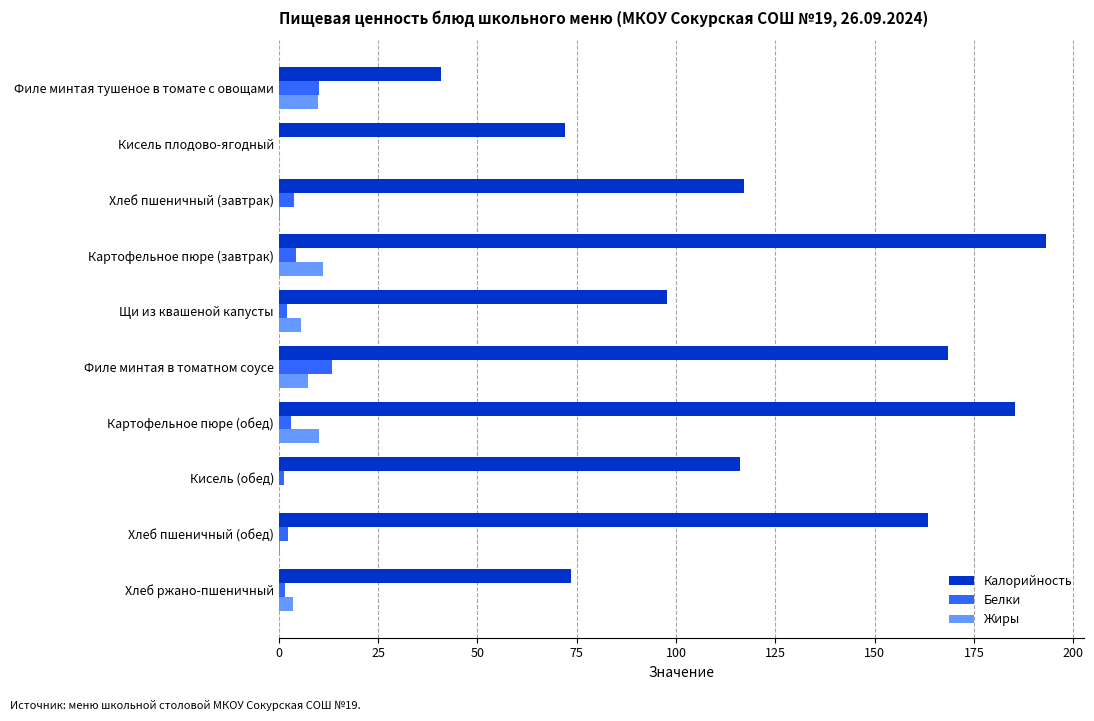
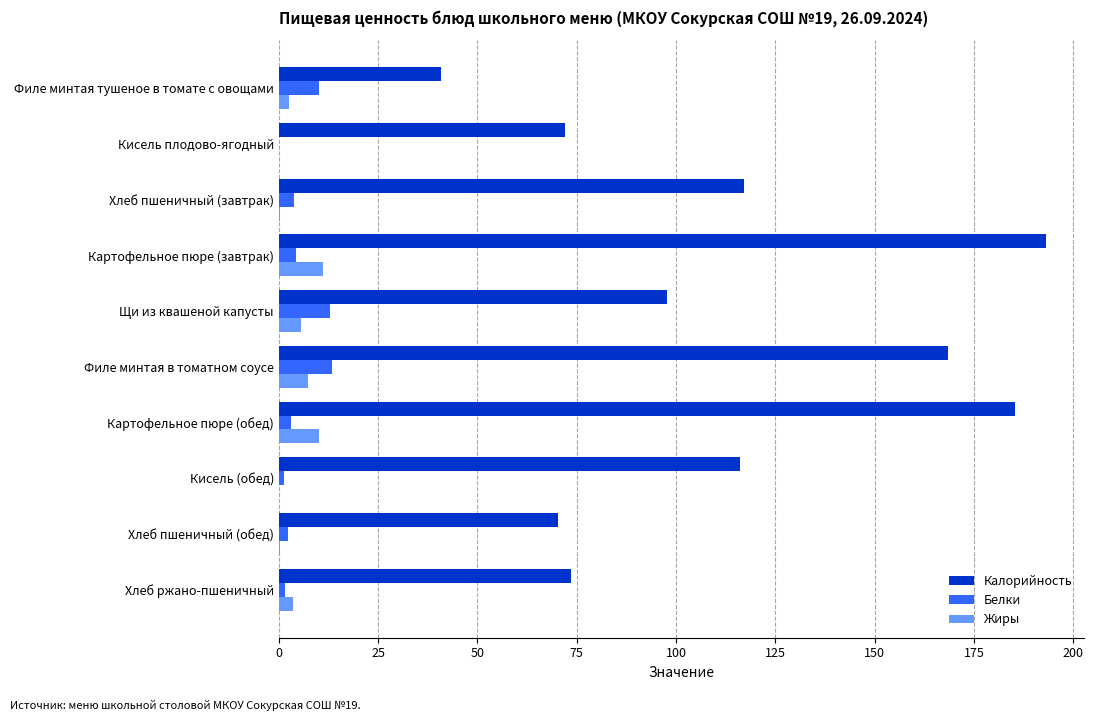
  {
    "Калорийность": {
      "Филе минтая тушеное в томате с овощами": 41,
      "Кисель плодово-ягодный": 72,
      "Хлеб пшеничный (завтрак)": 117,
      "Картофельное пюре (завтрак)": 193,
      "Щи из квашеной капусты": 98,
      "Филе минтая в томатном соусе": 168,
      "Картофельное пюре (обед)": 185,
      "Кисель (обед)": 116,
-     "Хлеб пшеничный (обед)": 163,
+     "Хлеб пшеничный (обед)": 70,
      "Хлеб ржано-пшеничный": 74
    },
    "Белки": {
      "Филе минтая тушеное в томате с овощами": 10,
      "Кисель плодово-ягодный": 0,
      "Хлеб пшеничный (завтрак)": 4,
      "Картофельное пюре (завтрак)": 4,
-     "Щи из квашеной капусты": 2,
+     "Щи из квашеной капусты": 13,
      "Филе минтая в томатном соусе": 13,
      "Картофельное пюре (обед)": 3,
      "Кисель (обед)": 1,
      "Хлеб пшеничный (обед)": 2,
      "Хлеб ржано-пшеничный": 2
    },
    "Жиры": {
-     "Филе минтая тушеное в томате с овощами": 10,
+     "Филе минтая тушеное в томате с овощами": 3,
      "Кисель плодово-ягодный": 0,
      "Картофельное пюре (завтрак)": 11,
      "Щи из квашеной капусты": 6,
      "Филе минтая в томатном соусе": 7,
      "Картофельное пюре (обед)": 10,
      "Кисель (обед)": 0,
      "Хлеб ржано-пшеничный": 4
    }
  }
